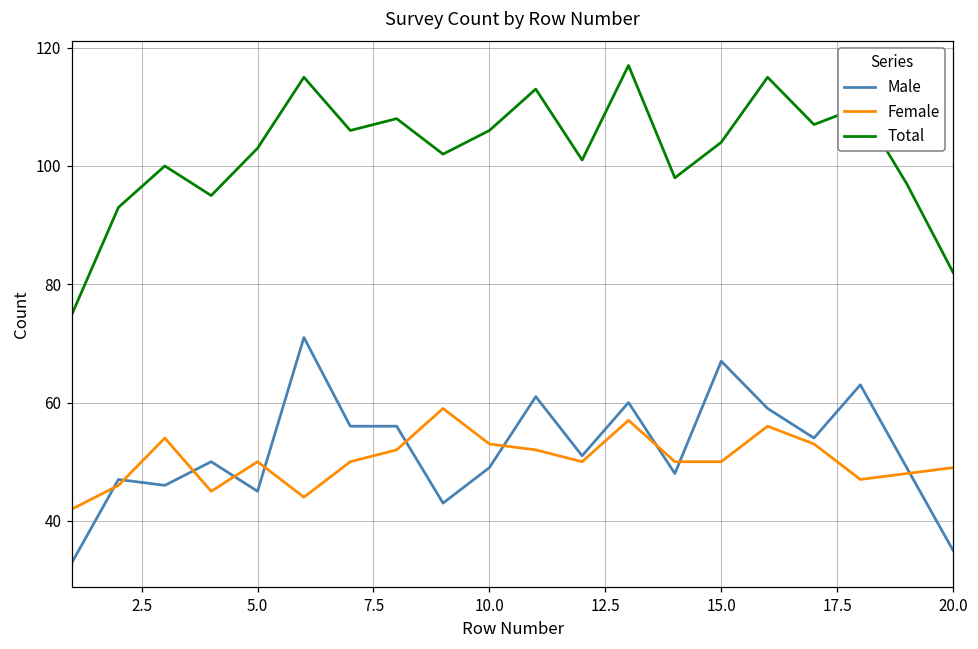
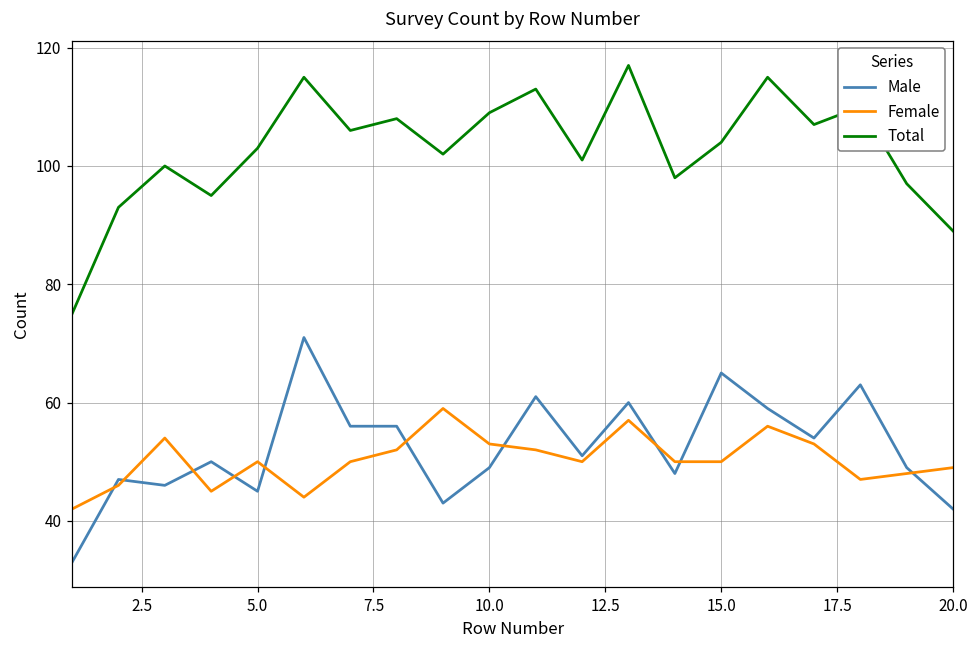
  {
    "Male": {
      "5.0": 45,
      "10.0": 49,
-     "15.0": 67,
-     "20.0": 35
+     "15.0": 65,
+     "20.0": 42
    },
    "Female": {
      "5.0": 50,
      "10.0": 53,
      "15.0": 50,
      "20.0": 49
    },
    "Total": {
      "5.0": 103,
-     "10.0": 106,
+     "10.0": 109,
      "15.0": 104,
-     "20.0": 82
+     "20.0": 89
    }
  }
